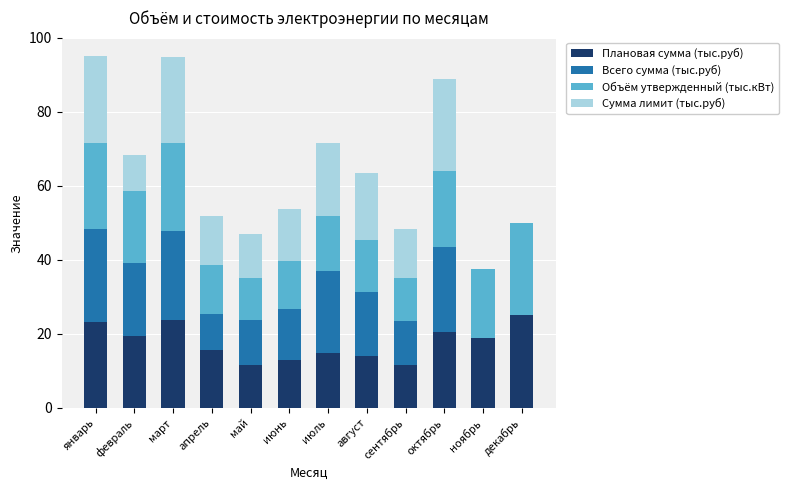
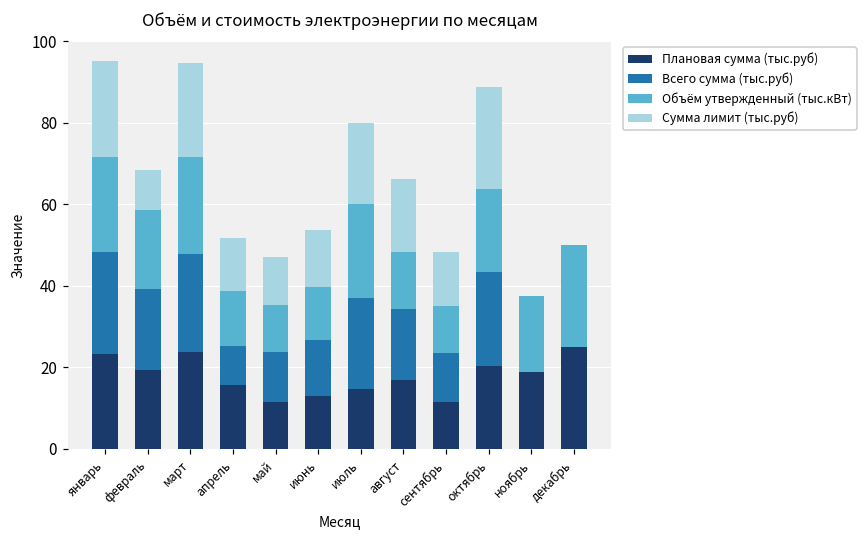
  {
    "Плановая сумма (тыс.руб)": {
      "январь": 23,
      "февраль": 19,
      "март": 24,
      "апрель": 16,
      "май": 12,
      "июнь": 13,
      "июль": 15,
-     "август": 14,
+     "август": 17,
      "сентябрь": 11,
      "октябрь": 20,
      "ноябрь": 19,
      "декабрь": 25
    },
    "Всего сумма (тыс.руб)": {
      "январь": 25,
      "февраль": 20,
      "март": 24,
      "апрель": 10,
      "май": 12,
      "июнь": 14,
      "июль": 22,
      "август": 17,
      "сентябрь": 12,
      "октябрь": 23,
      "ноябрь": 0,
      "декабрь": 0
    },
    "Объём утвержденный (тыс.кВт)": {
      "январь": 23,
      "февраль": 19,
      "март": 24,
      "апрель": 13,
      "май": 12,
      "июнь": 13,
-     "июль": 15,
+     "июль": 23,
      "август": 14,
      "сентябрь": 11,
      "октябрь": 20,
      "ноябрь": 19,
      "декабрь": 25
    },
    "Сумма лимит (тыс.руб)": {
      "январь": 23,
      "февраль": 10,
      "март": 23,
      "апрель": 13,
      "май": 12,
      "июнь": 14,
      "июль": 20,
      "август": 18,
      "сентябрь": 13,
      "октябрь": 25,
      "ноябрь": 0,
      "декабрь": 0
    }
  }
